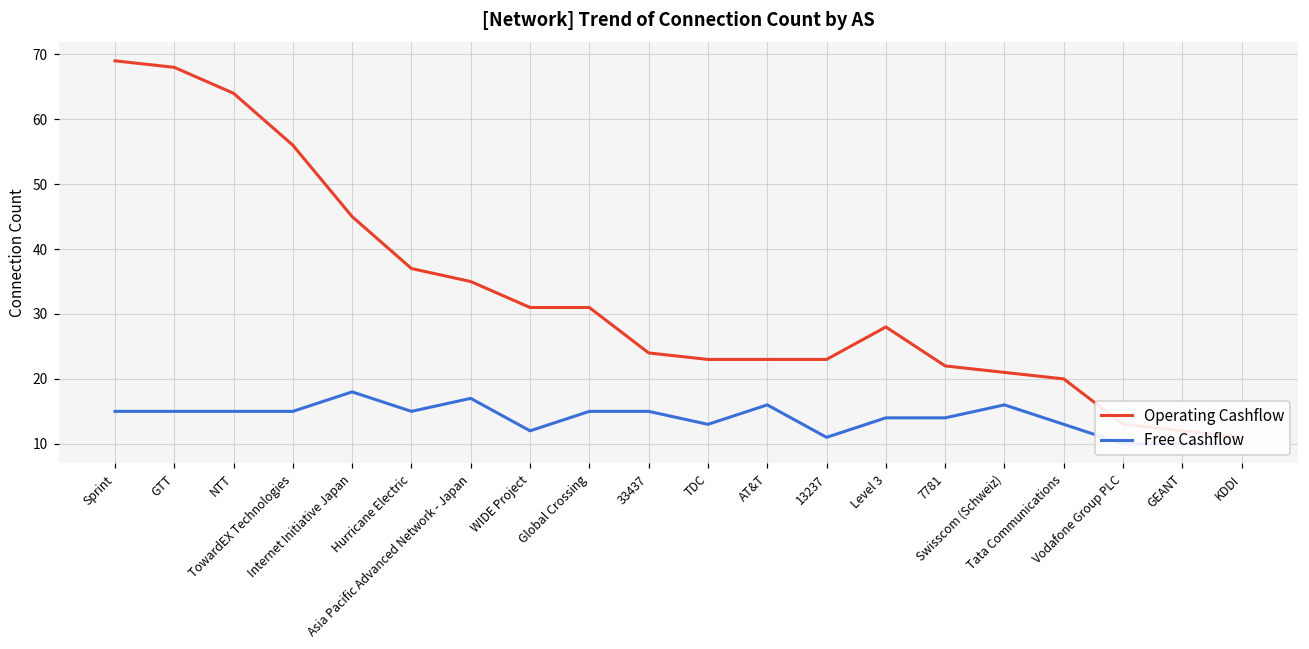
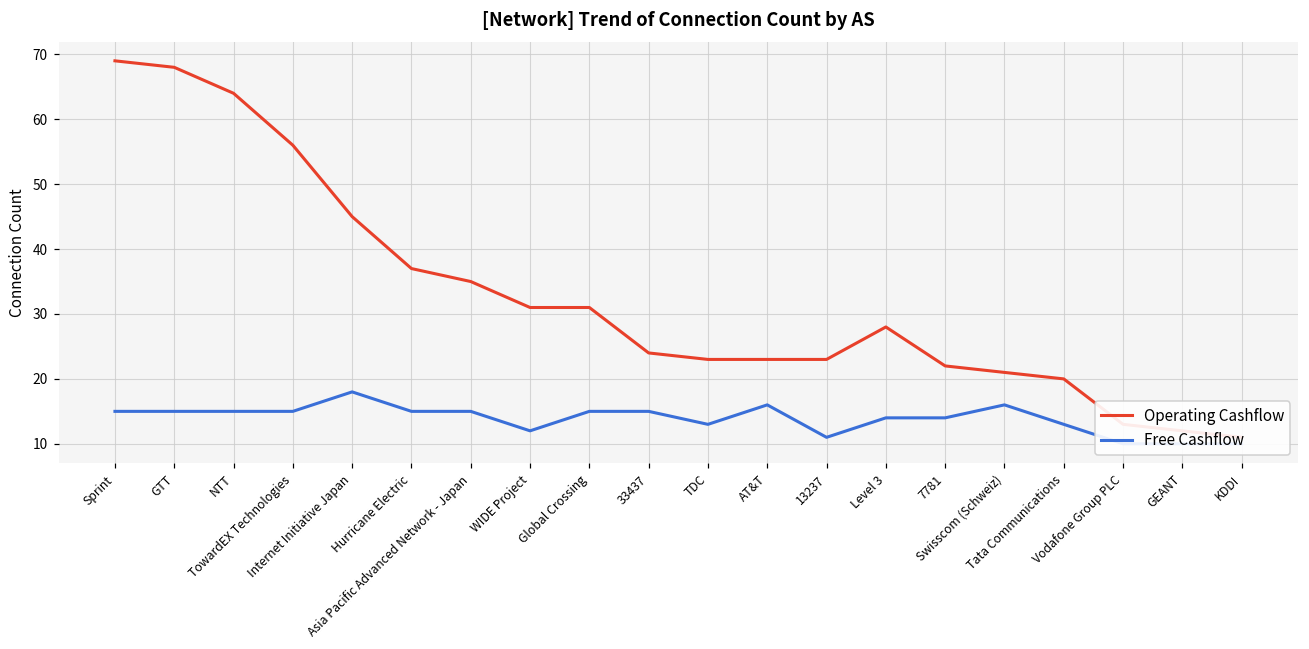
  {
    "Operating Cashflow": {
      "Sprint": 69,
      "GTT": 68,
      "NTT": 64,
      "TowardEX Technologies": 56,
      "Internet Initiative Japan": 45,
      "Hurricane Electric": 37,
      "Asia Pacific Advanced Network - Japan": 35,
      "WIDE Project": 31,
      "Global Crossing": 31,
      "33437": 24,
      "TDC": 23,
      "AT&T": 23,
      "13237": 23,
      "Level 3": 28,
      "7781": 22,
      "Swisscom (Schweiz)": 21,
      "Tata Communications": 20
    },
    "Free Cashflow": {
      "Sprint": 15,
      "GTT": 15,
      "NTT": 15,
      "TowardEX Technologies": 15,
      "Internet Initiative Japan": 18,
      "Hurricane Electric": 15,
-     "Asia Pacific Advanced Network - Japan": 17,
+     "Asia Pacific Advanced Network - Japan": 15,
      "WIDE Project": 12,
      "Global Crossing": 15,
      "33437": 15,
      "TDC": 13,
      "AT&T": 16,
      "13237": 11,
      "Level 3": 14,
      "7781": 14,
      "Swisscom (Schweiz)": 16,
      "Tata Communications": 13
    }
  }
